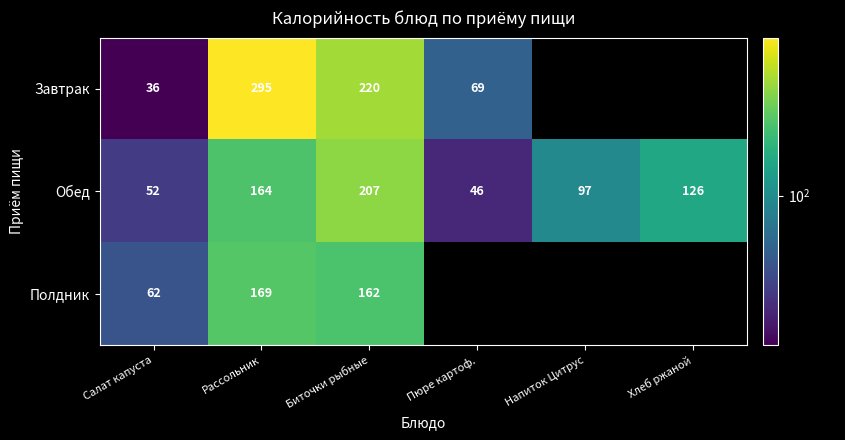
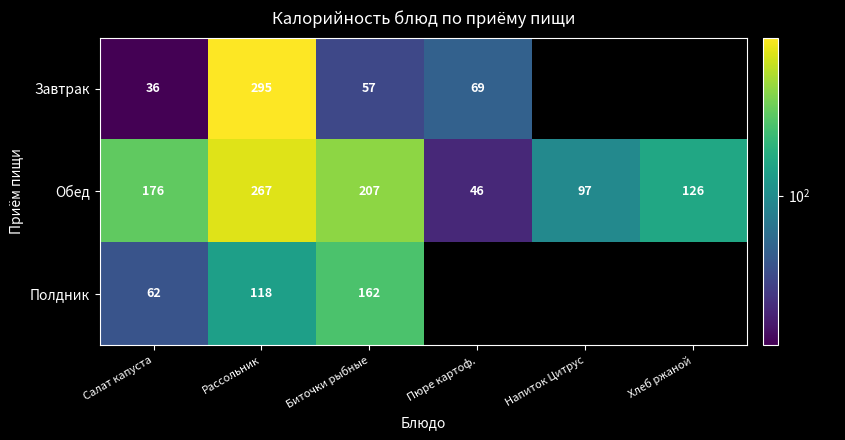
  {
    "Завтрак": {
      "Салат капуста": 36,
      "Рассольник": 295,
-     "Биточки рыбные": 220,
+     "Биточки рыбные": 57,
      "Пюре картоф.": 69
    },
    "Обед": {
-     "Салат капуста": 52,
-     "Рассольник": 164,
+     "Салат капуста": 176,
+     "Рассольник": 267,
      "Биточки рыбные": 207,
      "Пюре картоф.": 46,
      "Напиток Цитрус": 97,
      "Хлеб ржаной": 126
    },
    "Полдник": {
      "Салат капуста": 62,
-     "Рассольник": 169,
+     "Рассольник": 118,
      "Биточки рыбные": 162
    }
  }
